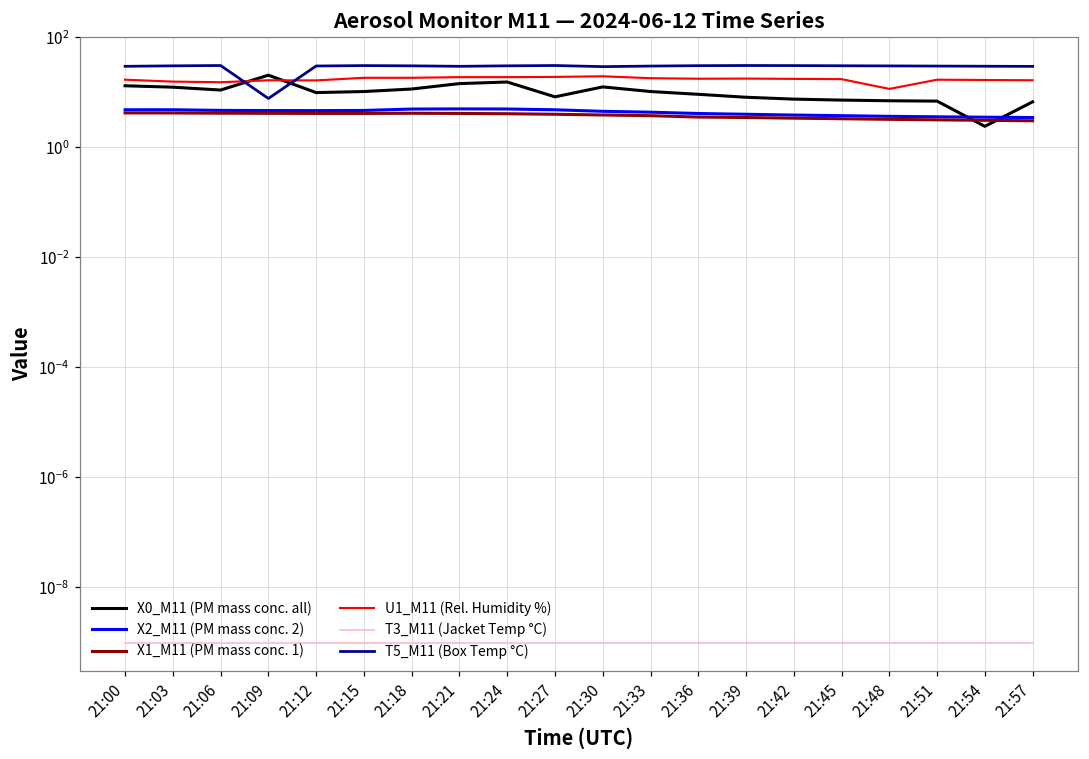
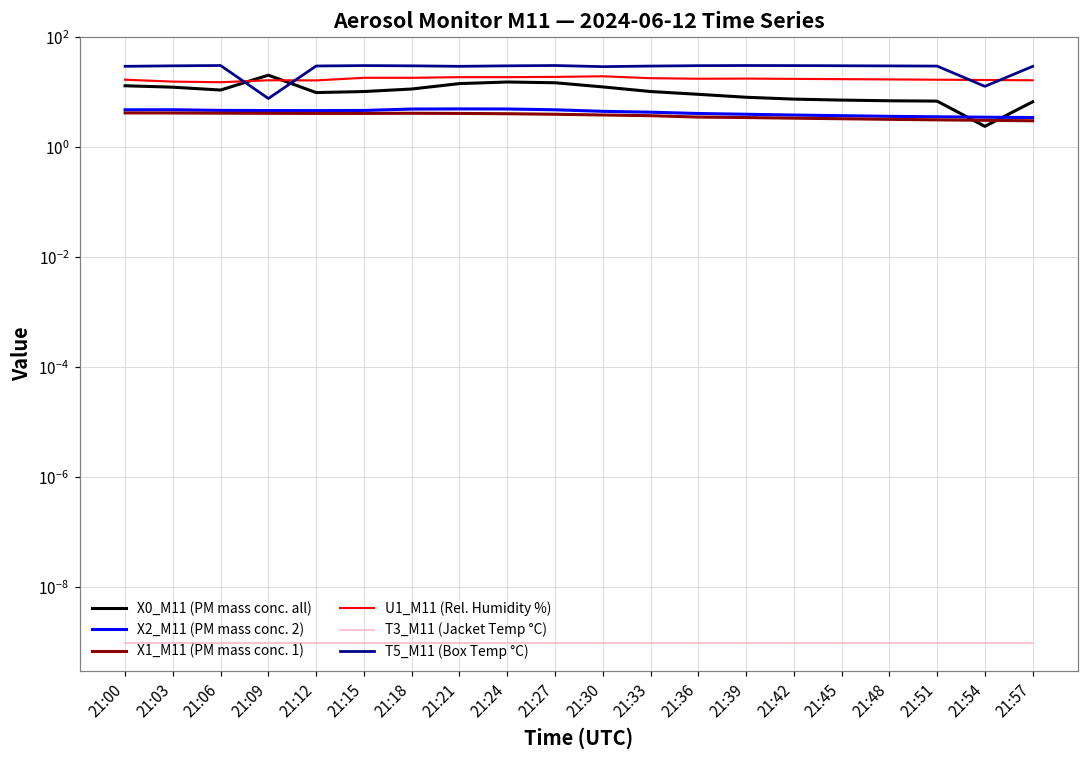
  {
    "X0_M11 (PM mass conc. all)": {
      "21:00": 13,
      "21:03": 12,
      "21:06": 11,
      "21:09": 20,
      "21:12": 10,
      "21:15": 10,
      "21:18": 11,
      "21:21": 14,
      "21:24": 15,
-     "21:27": 8,
+     "21:27": 15,
      "21:30": 13,
      "21:33": 10,
      "21:36": 9,
      "21:39": 8,
      "21:42": 8,
      "21:45": 7,
      "21:48": 7,
      "21:51": 7,
      "21:54": 2,
      "21:57": 7
    },
    "X2_M11 (PM mass conc. 2)": {
      "21:00": 5,
      "21:03": 5,
      "21:12": 5,
      "21:15": 5,
      "21:18": 5,
      "21:21": 5,
      "21:24": 5,
      "21:27": 5,
      "21:30": 5,
      "21:33": 4,
      "21:36": 4,
      "21:39": 4,
      "21:42": 4,
      "21:45": 4,
      "21:48": 4,
      "21:51": 4,
      "21:54": 4,
      "21:57": 3
    },
    "X1_M11 (PM mass conc. 1)": {
      "21:00": 4,
      "21:03": 4,
      "21:12": 4,
      "21:15": 4,
      "21:18": 4,
      "21:21": 4,
      "21:24": 4,
      "21:27": 4,
      "21:30": 4,
      "21:33": 4,
      "21:36": 4,
      "21:39": 3,
      "21:42": 3,
      "21:45": 3,
      "21:48": 3,
      "21:51": 3,
      "21:54": 3,
      "21:57": 3
    },
    "U1_M11 (Rel. Humidity %)": {
      "21:00": 17,
      "21:03": 16,
      "21:06": 15,
      "21:09": 17,
      "21:12": 16,
      "21:15": 18,
      "21:18": 18,
      "21:21": 19,
      "21:24": 19,
      "21:27": 19,
      "21:30": 20,
      "21:33": 18,
      "21:36": 18,
      "21:39": 18,
      "21:42": 18,
      "21:45": 17,
-     "21:48": 12,
+     "21:48": 17,
      "21:51": 17,
      "21:54": 17,
      "21:57": 17
    },
    "T3_M11 (Jacket Temp °C)": {
      "21:00": 0.0000000010,
      "21:03": 0.0000000010,
      "21:06": 0.0000000010,
      "21:09": 0.0000000010,
      "21:12": 0.0000000010,
      "21:15": 0.0000000010,
      "21:18": 0.0000000010,
      "21:21": 0.0000000010,
      "21:24": 0.0000000010,
      "21:27": 0.0000000010,
      "21:30": 0.0000000010,
      "21:33": 0.0000000010,
      "21:36": 0.0000000010,
      "21:39": 0.0000000010,
      "21:42": 0.0000000010,
      "21:45": 0.0000000010,
      "21:48": 0.0000000010,
      "21:51": 0.0000000010,
      "21:54": 0.0000000010,
      "21:57": 0.0000000010
    },
    "T5_M11 (Box Temp °C)": {
      "21:00": 30,
      "21:03": 30,
      "21:06": 30,
      "21:09": 8,
      "21:12": 30,
      "21:15": 30,
      "21:18": 30,
      "21:21": 30,
      "21:24": 30,
      "21:27": 30,
      "21:30": 30,
      "21:33": 30,
      "21:36": 30,
      "21:39": 30,
      "21:42": 30,
      "21:45": 30,
      "21:48": 30,
      "21:51": 30,
-     "21:54": 30,
+     "21:54": 13,
      "21:57": 30
    }
  }
